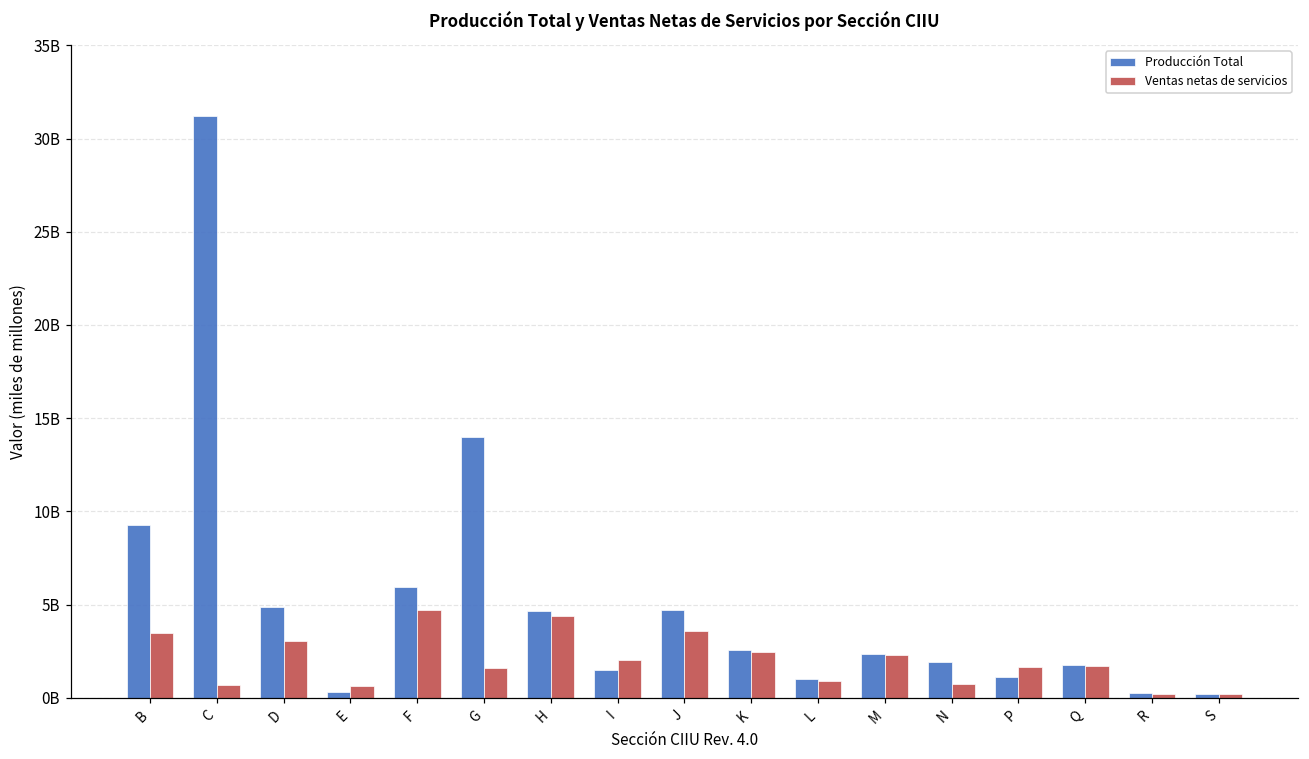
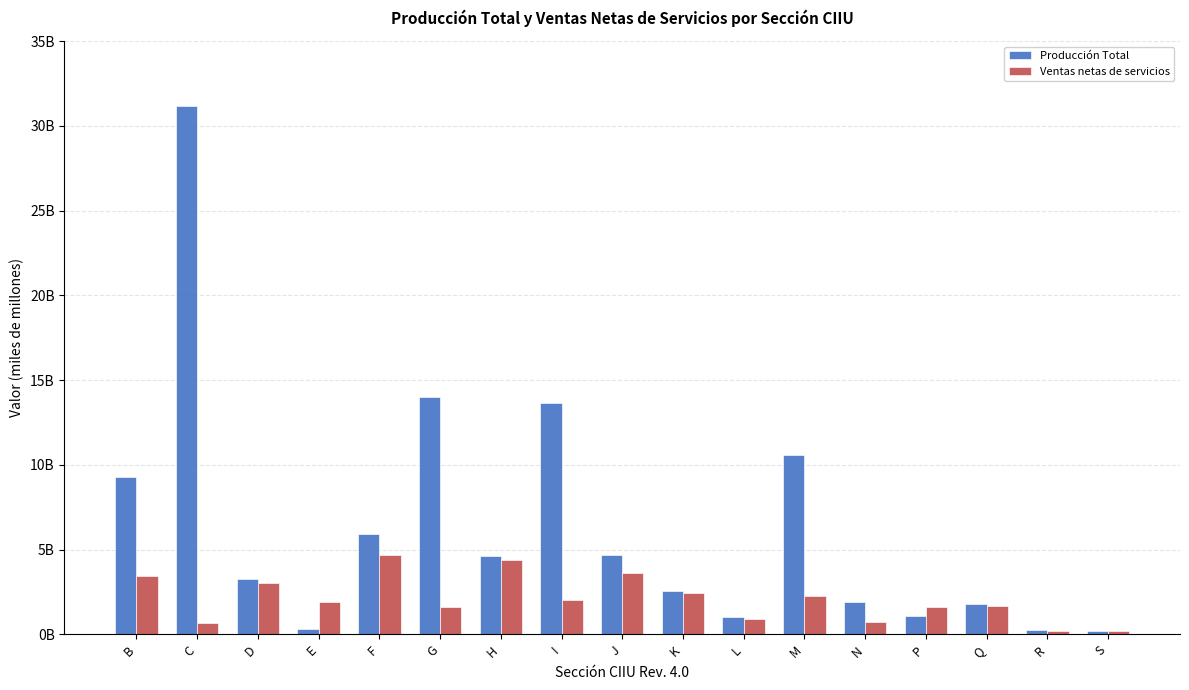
  {
    "Producción Total": {
      "B": 9300000000,
      "C": 31200000000,
-     "D": 4800000000,
+     "D": 3200000000,
      "E": 300000000,
      "F": 5900000000,
      "G": 14000000000,
      "H": 4600000000,
-     "I": 1500000000,
+     "I": 13700000000,
      "J": 4700000000,
      "K": 2600000000,
      "L": 1000000000,
-     "M": 2400000000,
+     "M": 10600000000,
      "N": 1900000000,
      "P": 1100000000,
      "Q": 1800000000,
      "R": 300000000,
      "S": 200000000
    },
    "Ventas netas de servicios": {
      "B": 3500000000,
      "C": 700000000,
      "D": 3000000000,
-     "E": 600000000,
+     "E": 1900000000,
      "F": 4700000000,
      "G": 1600000000,
      "H": 4400000000,
      "I": 2100000000,
      "J": 3600000000,
      "K": 2500000000,
      "L": 900000000,
      "M": 2300000000,
      "N": 800000000,
      "P": 1600000000,
      "Q": 1700000000,
      "R": 200000000,
      "S": 200000000
    }
  }
